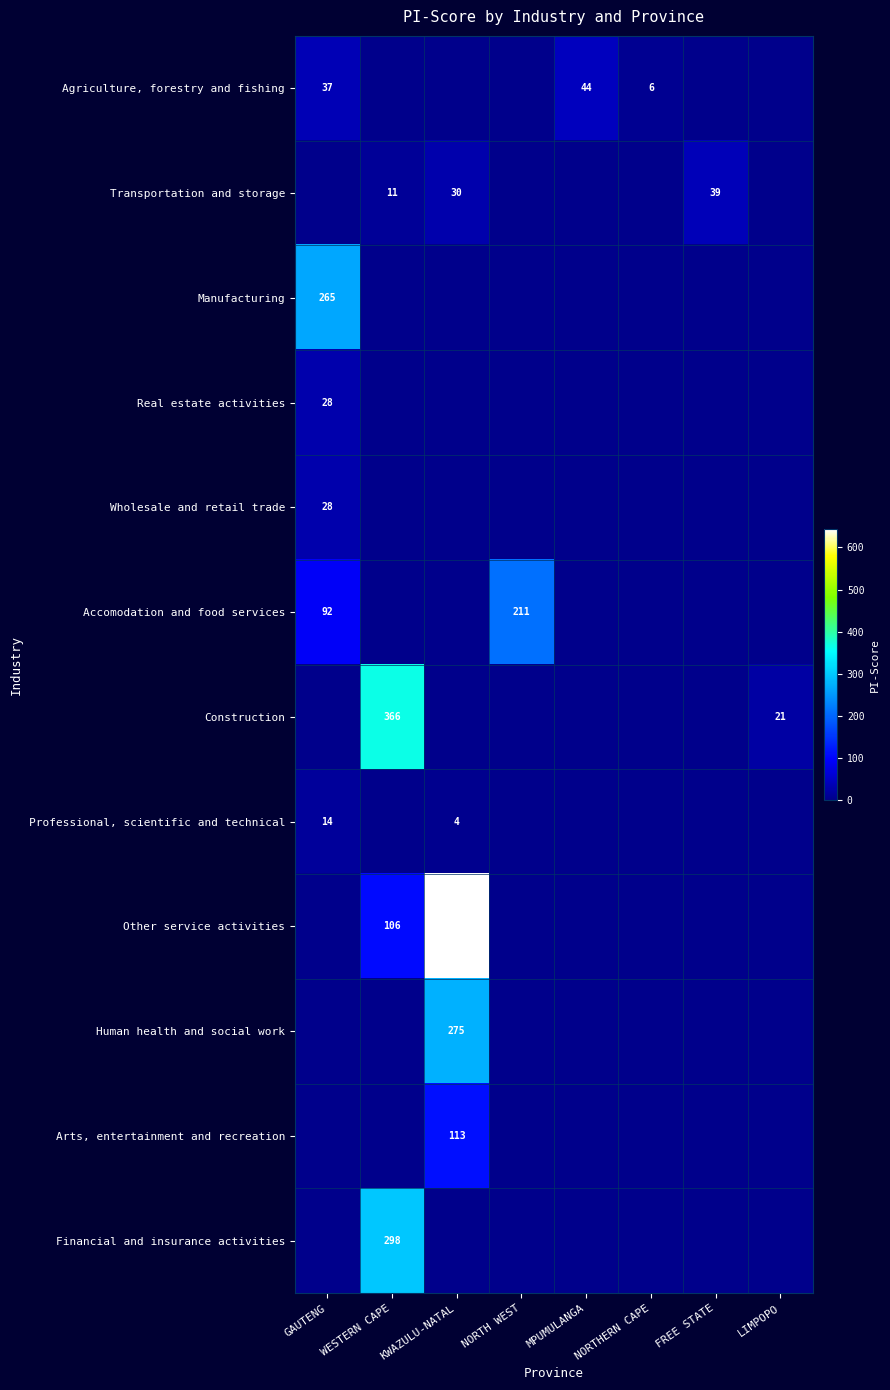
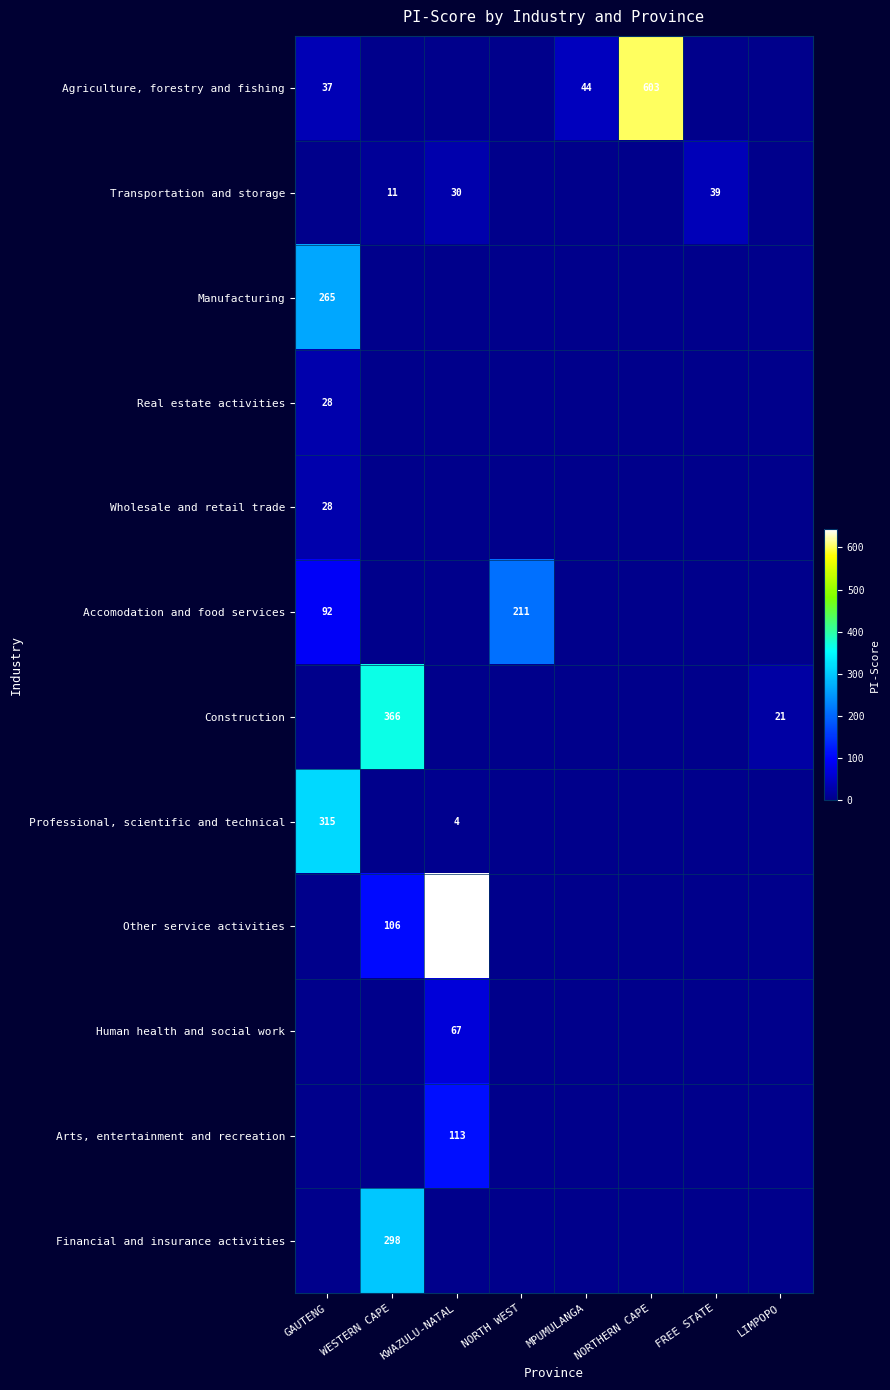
  {
    "Agriculture, forestry and fishing": {
      "GAUTENG": 37,
      "MPUMULANGA": 44,
-     "NORTHERN CAPE": 6
+     "NORTHERN CAPE": 603
    },
    "Transportation and storage": {
      "WESTERN CAPE": 11,
      "KWAZULU-NATAL": 30,
      "FREE STATE": 39
    },
    "Manufacturing": {
      "GAUTENG": 265
    },
    "Real estate activities": {
      "GAUTENG": 28
    },
    "Wholesale and retail trade": {
      "GAUTENG": 28
    },
    "Accomodation and food services": {
      "GAUTENG": 92,
      "NORTH WEST": 211
    },
    "Construction": {
      "WESTERN CAPE": 366,
      "LIMPOPO": 21
    },
    "Professional, scientific and technical": {
-     "GAUTENG": 14,
+     "GAUTENG": 315,
      "KWAZULU-NATAL": 4
    },
    "Other service activities": {
      "WESTERN CAPE": 106
    },
    "Human health and social work": {
-     "KWAZULU-NATAL": 275
+     "KWAZULU-NATAL": 67
    },
    "Arts, entertainment and recreation": {
      "KWAZULU-NATAL": 113
    },
    "Financial and insurance activities": {
      "WESTERN CAPE": 298
    }
  }
